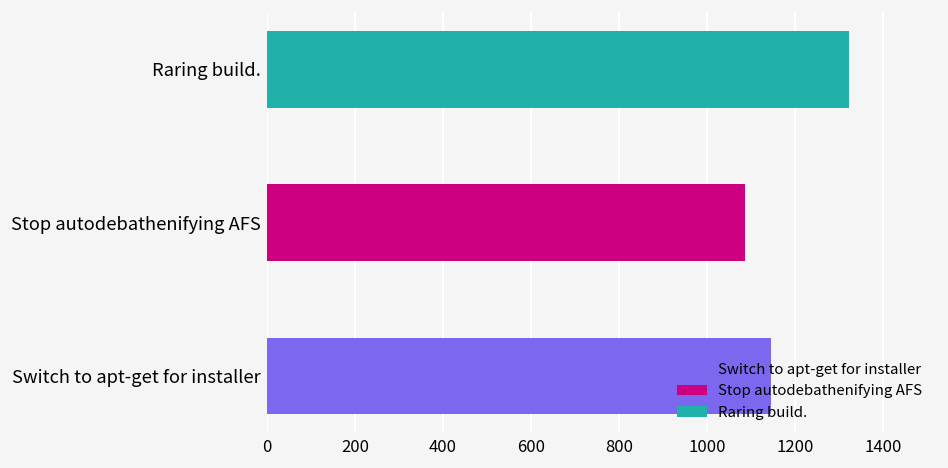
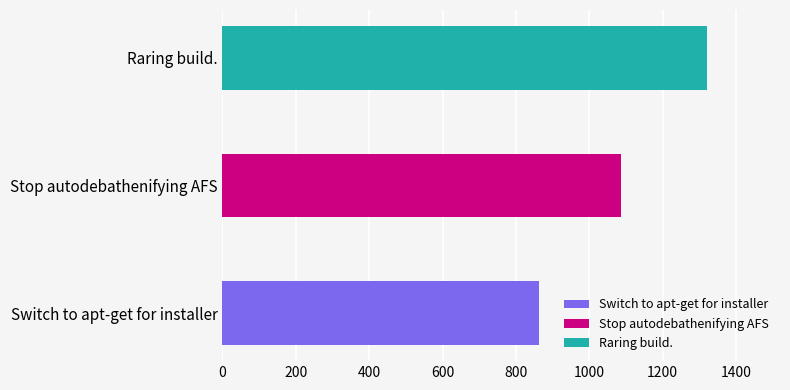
  {
    "Raring build.": 1320,
    "Stop autodebathenifying AFS": 1090,
-   "Switch to apt-get for installer": 1150
+   "Switch to apt-get for installer": 860
  }
